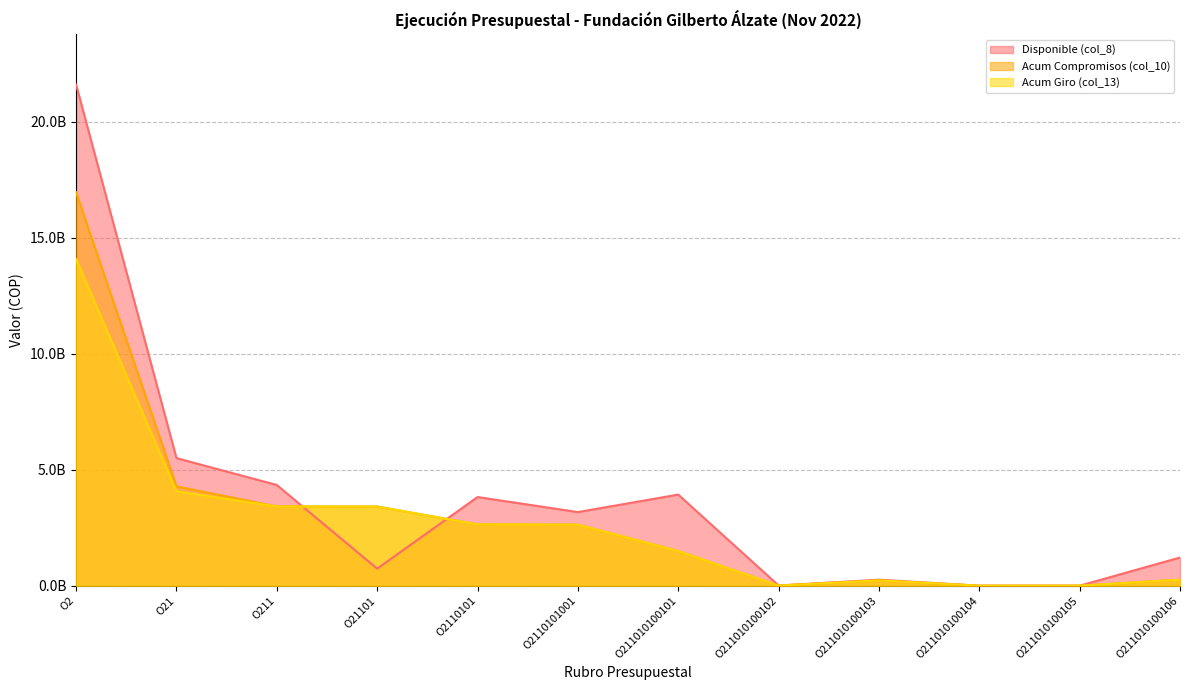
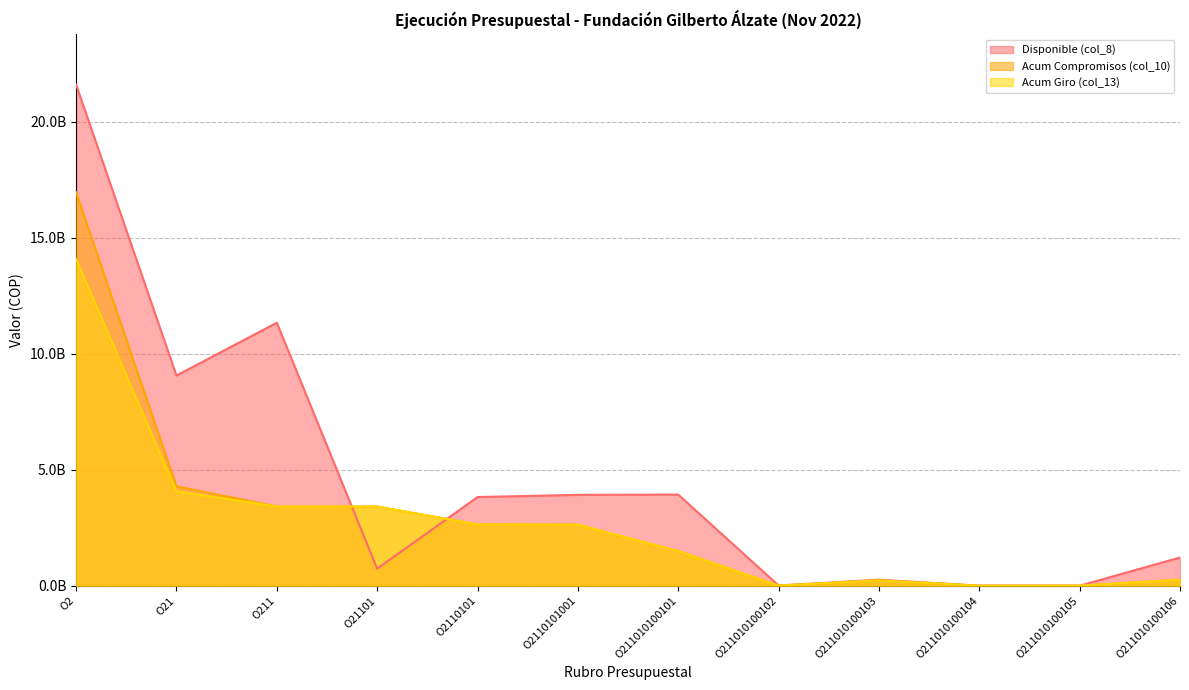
  {
    "Disponible (col_8)": {
      "O2": 21600000000,
-     "O21": 5500000000,
-     "O211": 4300000000,
+     "O21": 9100000000,
+     "O211": 11300000000,
      "O21101": 700000000,
      "O2110101": 3800000000,
-     "O2110101001": 3200000000,
+     "O2110101001": 3900000000,
      "O211010100101": 3900000000,
      "O211010100106": 1200000000
    }
  }
